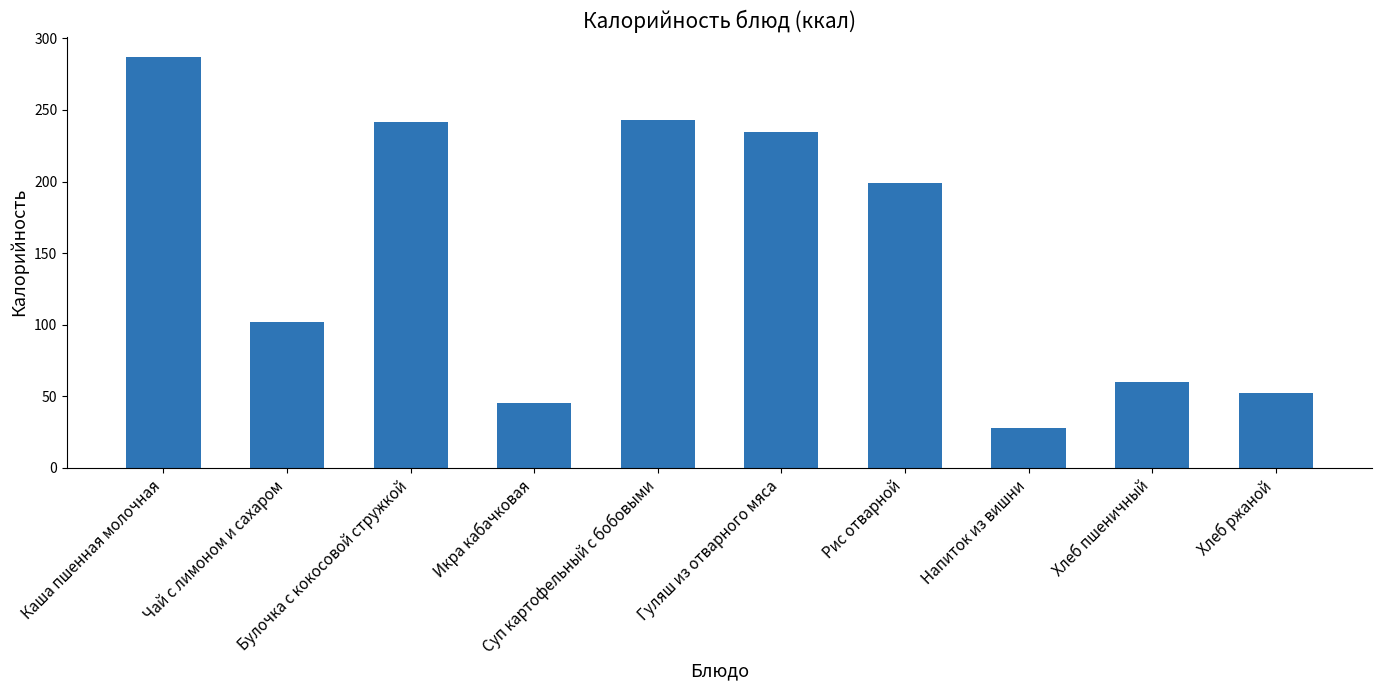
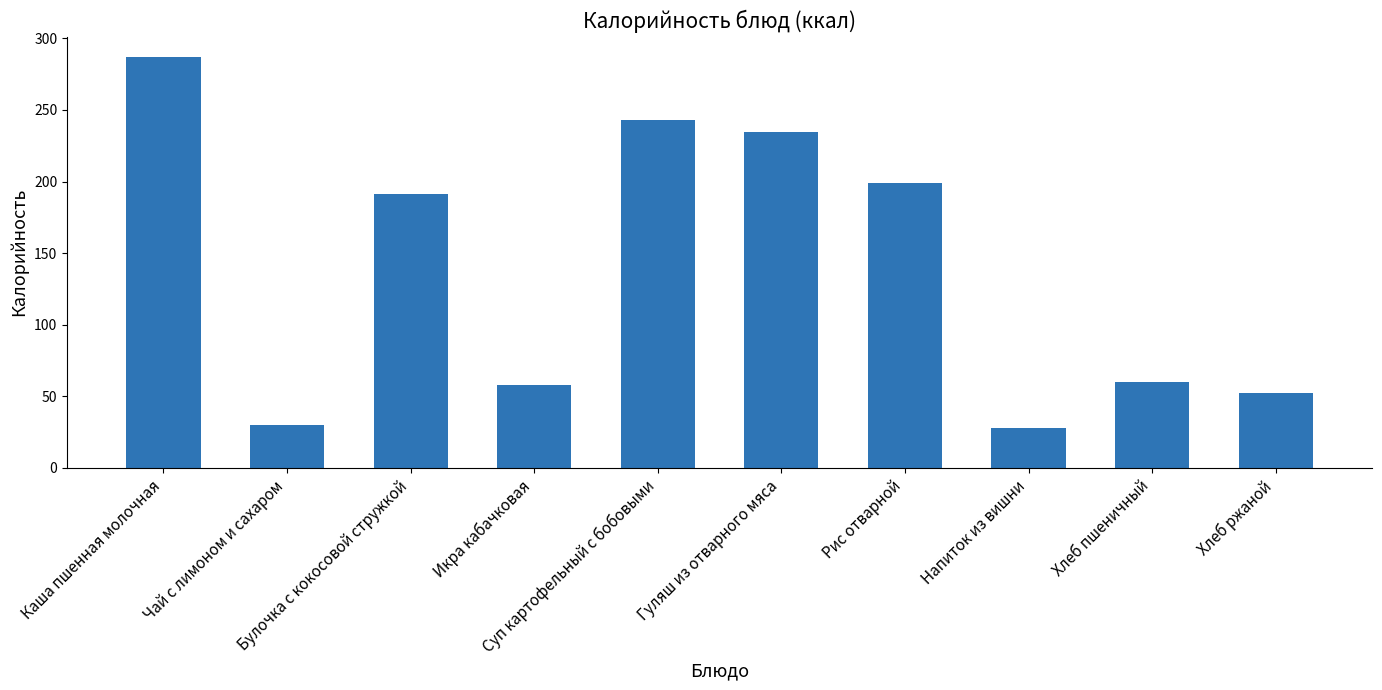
  {
    "Каша пшенная молочная": 287,
-   "Чай с лимоном и сахаром": 102,
-   "Булочка с кокосовой стружкой": 241,
-   "Икра кабачковая": 46,
+   "Чай с лимоном и сахаром": 30,
+   "Булочка с кокосовой стружкой": 191,
+   "Икра кабачковая": 58,
    "Суп картофельный с бобовыми": 243,
    "Гуляш из отварного мяса": 234,
    "Рис отварной": 199,
    "Напиток из вишни": 28,
    "Хлеб пшеничный": 60,
    "Хлеб ржаной": 52
  }
